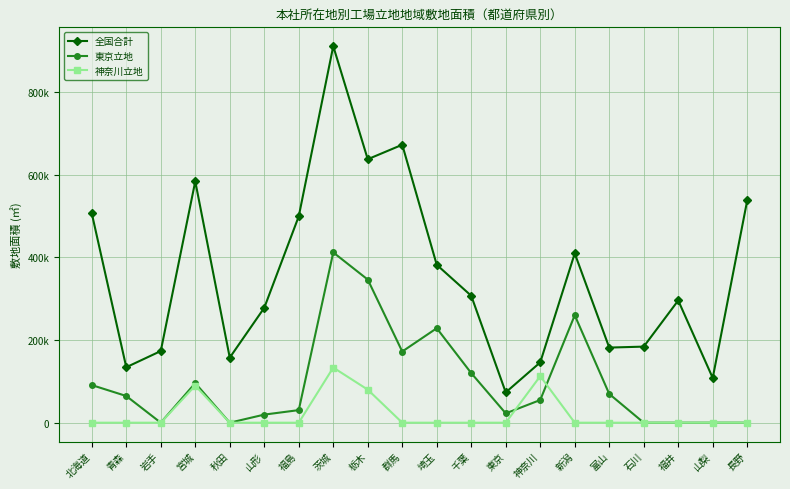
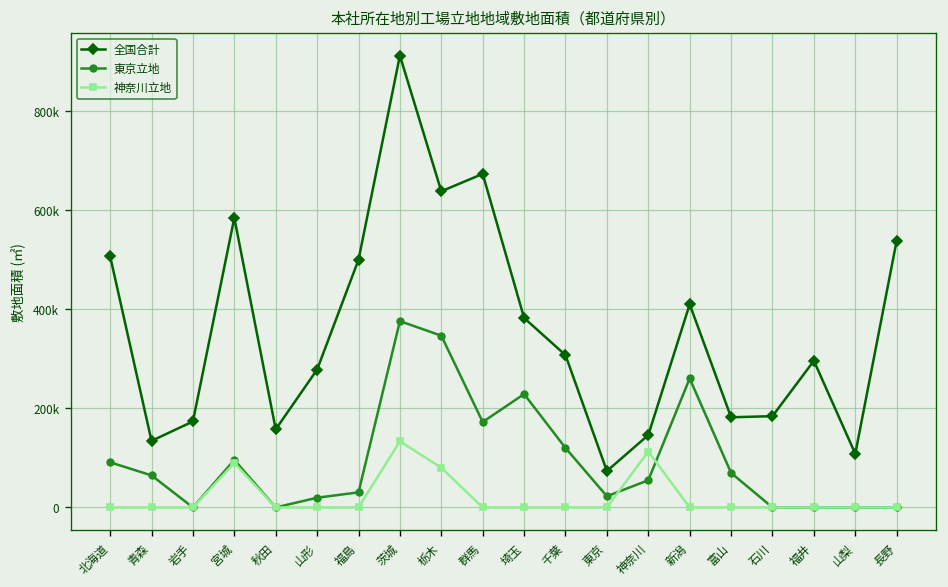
  {
    "全国合計": {
      "北海道": 510000,
      "青森": 130000,
      "岩手": 170000,
      "宮城": 580000,
      "秋田": 160000,
      "山形": 280000,
      "福島": 500000,
      "茨城": 910000,
      "栃木": 640000,
      "群馬": 670000,
      "埼玉": 380000,
      "千葉": 310000,
      "東京": 70000,
      "神奈川": 150000,
      "新潟": 410000,
      "富山": 180000,
      "石川": 180000,
      "福井": 300000,
      "山梨": 110000,
      "長野": 540000
    },
    "東京立地": {
      "北海道": 90000,
      "青森": 60000,
      "山形": 20000,
      "福島": 30000,
-     "茨城": 410000,
+     "茨城": 380000,
      "栃木": 350000,
      "群馬": 170000,
      "埼玉": 230000,
      "千葉": 120000,
      "東京": 20000,
      "神奈川": 50000,
      "新潟": 260000,
      "富山": 70000
    },
    "神奈川立地": {
      "北海道": 0,
      "青森": 0,
      "山形": 0,
      "福島": 0,
      "茨城": 130000,
      "栃木": 80000,
      "群馬": 0,
      "埼玉": 0,
      "千葉": 0,
      "東京": 0,
      "神奈川": 110000,
      "新潟": 0,
      "富山": 0
    }
  }
